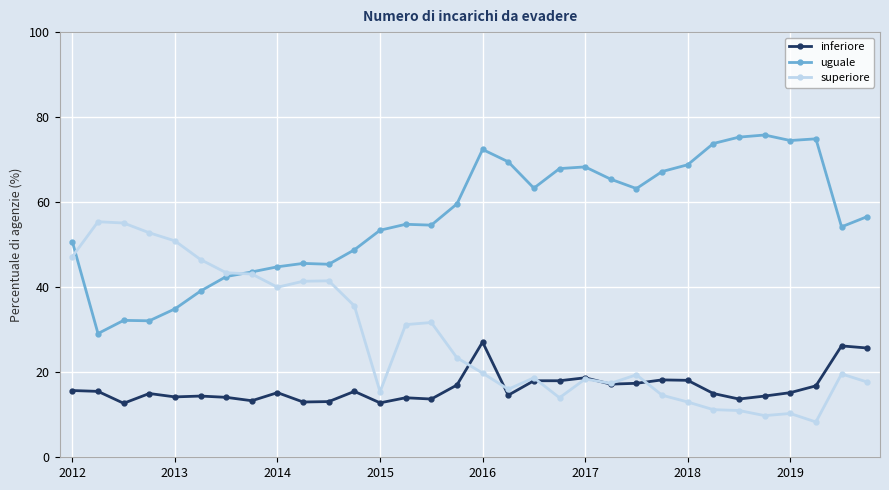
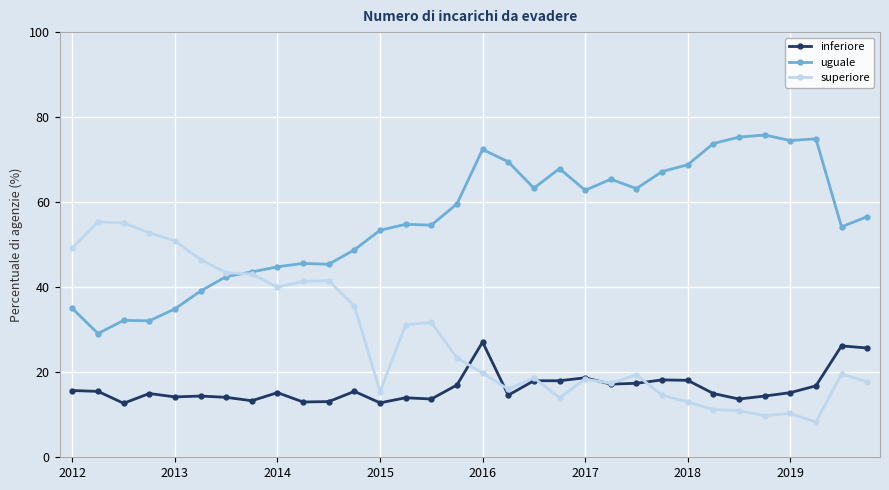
  {
    "inferiore": {
      "2012": 16,
      "2013": 14,
      "2014": 15,
      "2015": 13,
      "2016": 27,
      "2018": 18,
      "2019": 15
    },
    "uguale": {
-     "2012": 51,
+     "2012": 35,
      "2013": 35,
      "2014": 45,
      "2015": 53,
      "2016": 72,
-     "2017": 68,
+     "2017": 63,
      "2018": 69,
      "2019": 75
    },
    "superiore": {
-     "2012": 47,
+     "2012": 49,
      "2013": 51,
      "2014": 40,
      "2015": 15,
      "2016": 20,
      "2018": 13,
      "2019": 10
    }
  }
